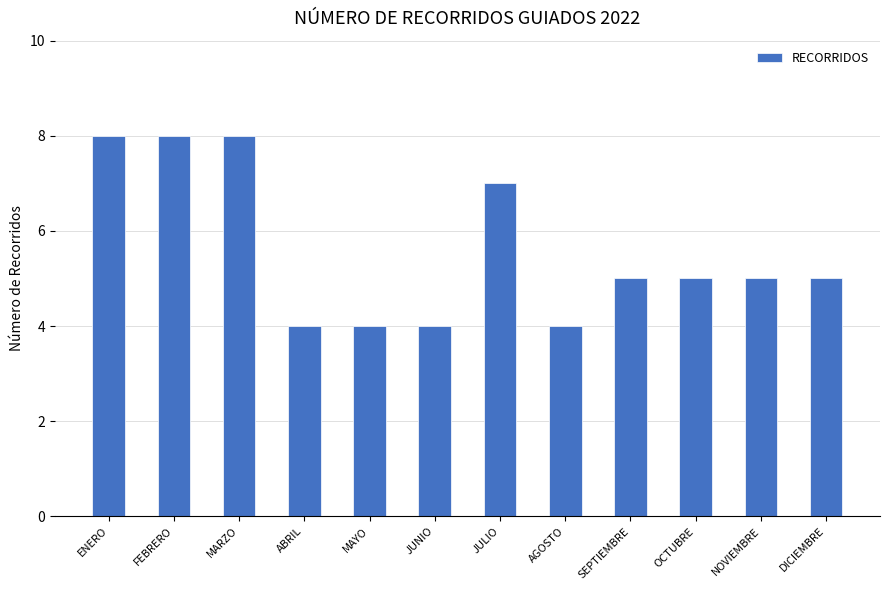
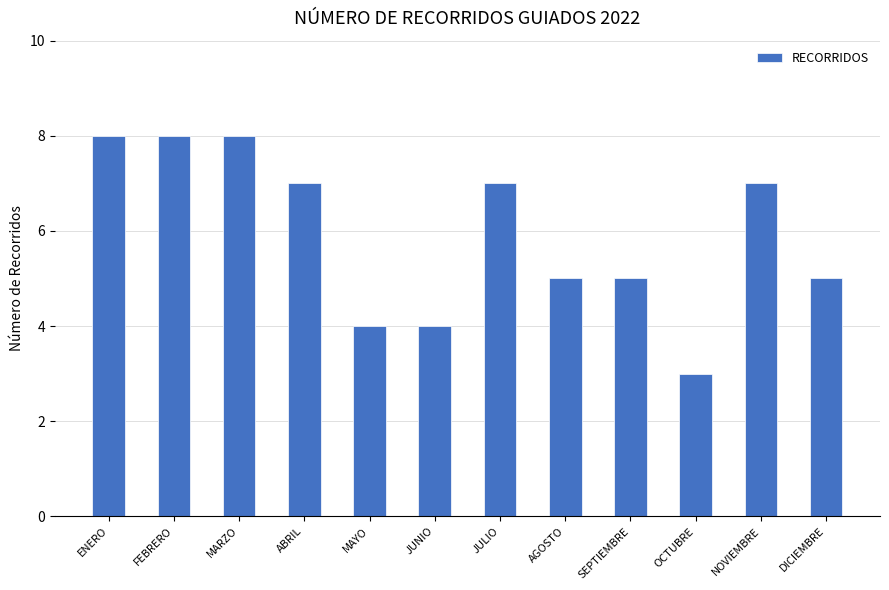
  {
    "ENERO": 8,
    "FEBRERO": 8,
    "MARZO": 8,
-   "ABRIL": 4,
+   "ABRIL": 7,
    "MAYO": 4,
    "JUNIO": 4,
    "JULIO": 7,
-   "AGOSTO": 4,
+   "AGOSTO": 5,
    "SEPTIEMBRE": 5,
-   "OCTUBRE": 5,
-   "NOVIEMBRE": 5,
+   "OCTUBRE": 3,
+   "NOVIEMBRE": 7,
    "DICIEMBRE": 5
  }
